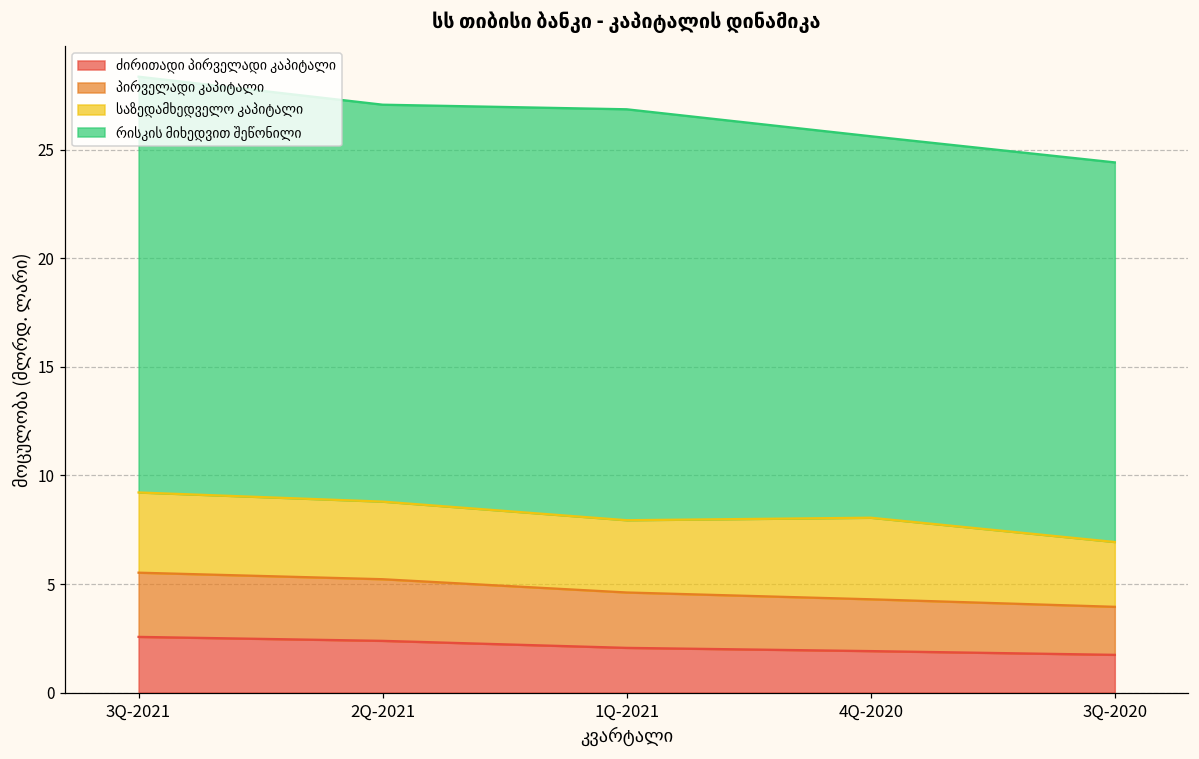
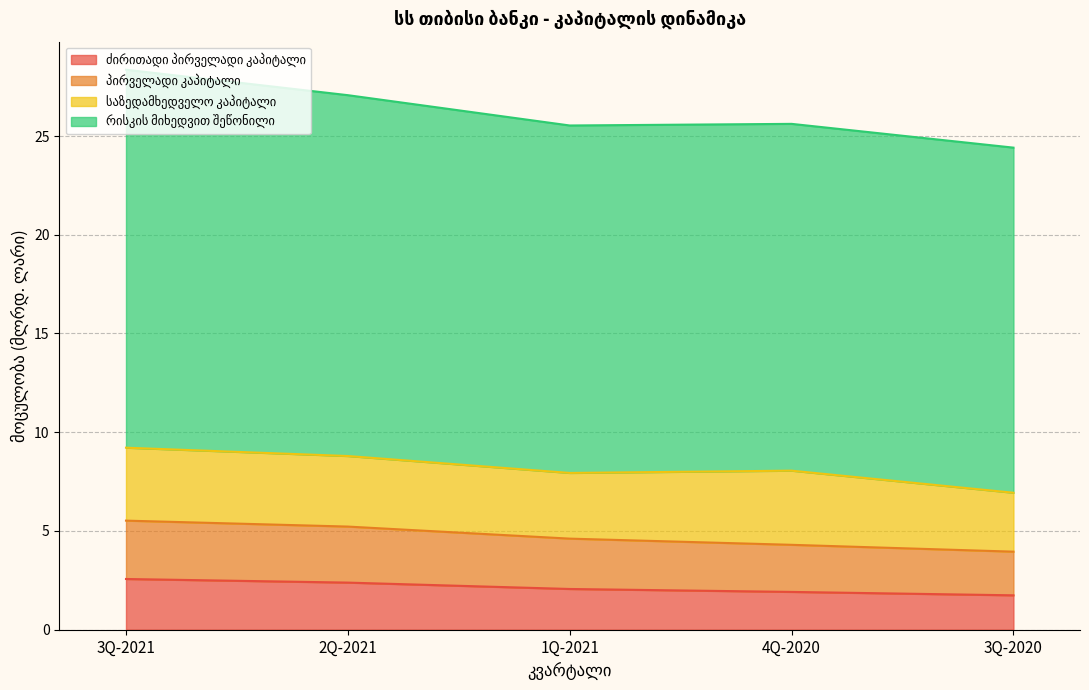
  {
    "საზედამხედველო კაპიტალი": {
      "3Q-2021": 3.7,
      "2Q-2021": 3.6,
      "1Q-2021": 3.3,
      "4Q-2020": 3.8,
      "3Q-2020": 3.0
    },
    "რისკის მიხედვით შეწონილი": {
      "2Q-2021": 18.3,
-     "1Q-2021": 18.9,
+     "1Q-2021": 17.6,
      "4Q-2020": 17.6,
      "3Q-2020": 17.5
    }
  }
